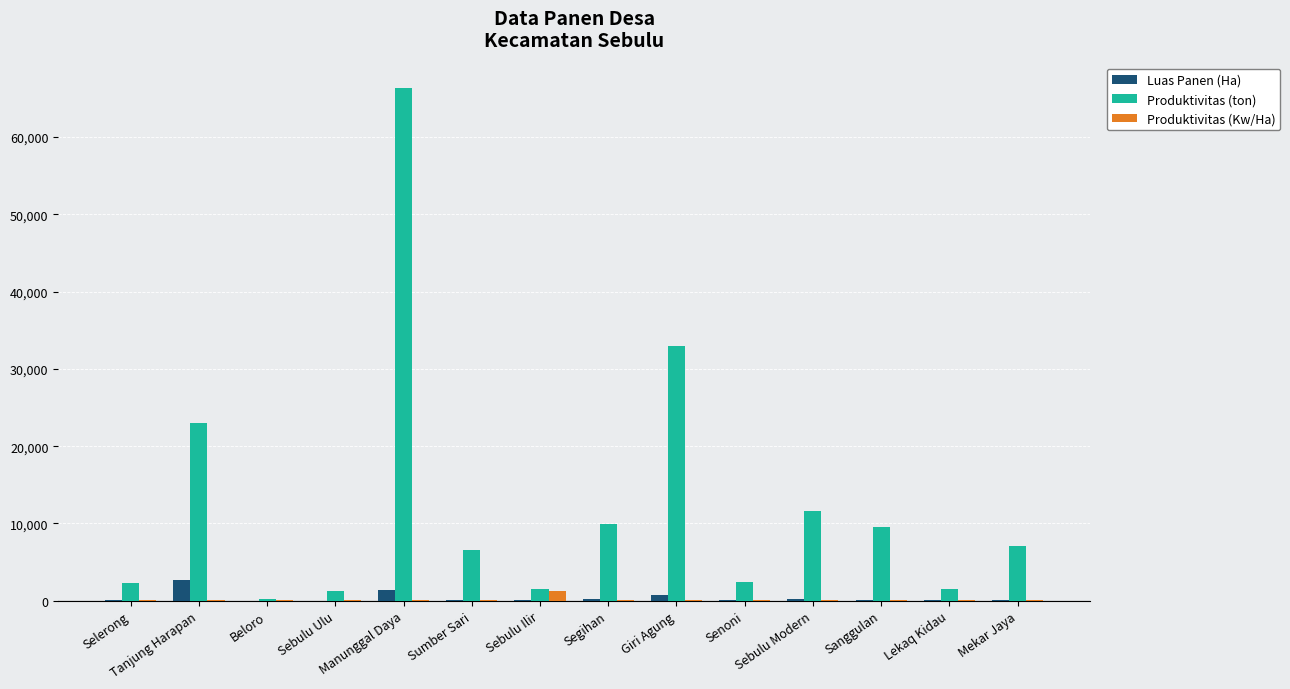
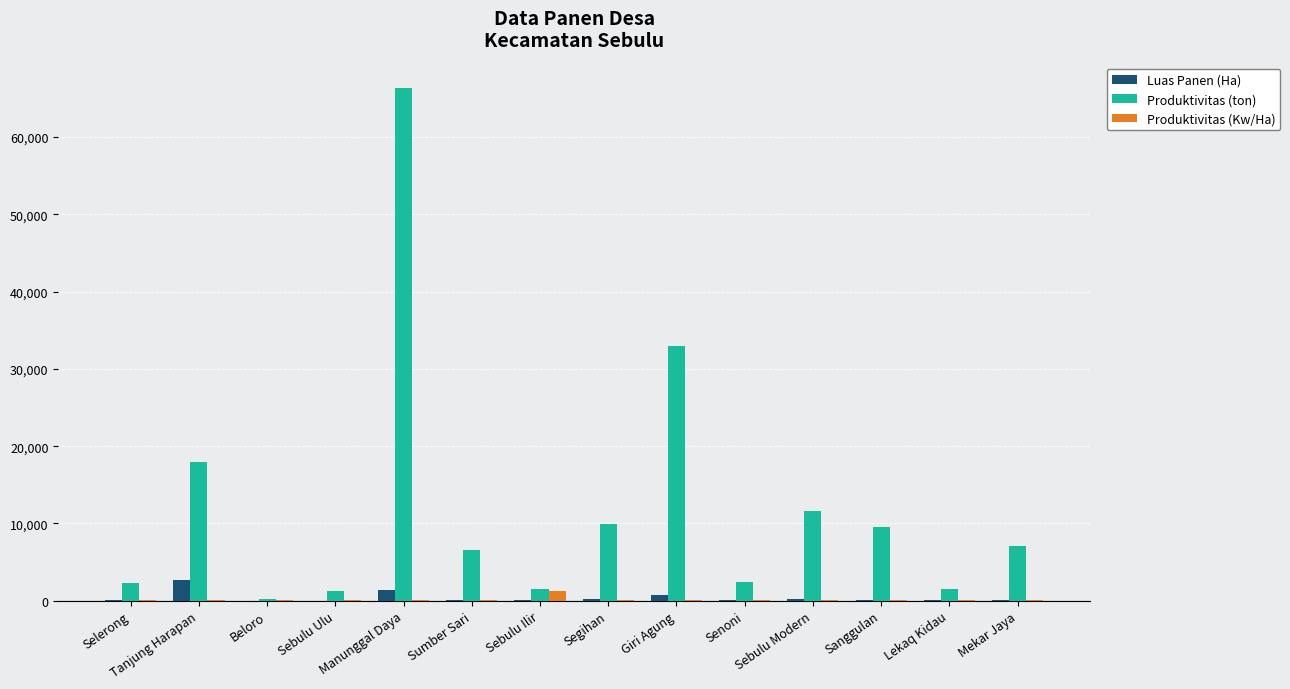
  {
    "Luas Panen (Ha)": {
      "Tanjung Harapan": "3,000",
      "Manunggal Daya": "1,000",
      "Giri Agung": "1,000"
    },
    "Produktivitas (ton)": {
      "Selerong": "2,000",
-     "Tanjung Harapan": "23,000",
+     "Tanjung Harapan": "18,000",
      "Sebulu Ulu": "1,000",
      "Manunggal Daya": "66,000",
      "Sumber Sari": "7,000",
      "Sebulu Ilir": "2,000",
      "Segihan": "10,000",
      "Giri Agung": "33,000",
      "Senoni": "2,000",
      "Sebulu Modern": "12,000",
      "Sanggulan": "10,000",
      "Lekaq Kidau": "2,000",
      "Mekar Jaya": "7,000"
    },
    "Produktivitas (Kw/Ha)": {
      "Sebulu Ilir": "1,000"
    }
  }
